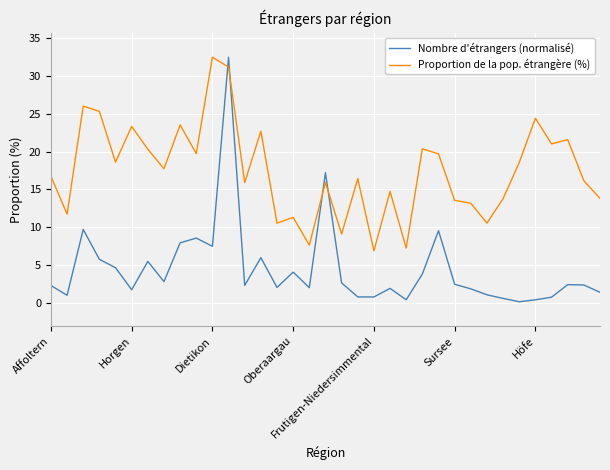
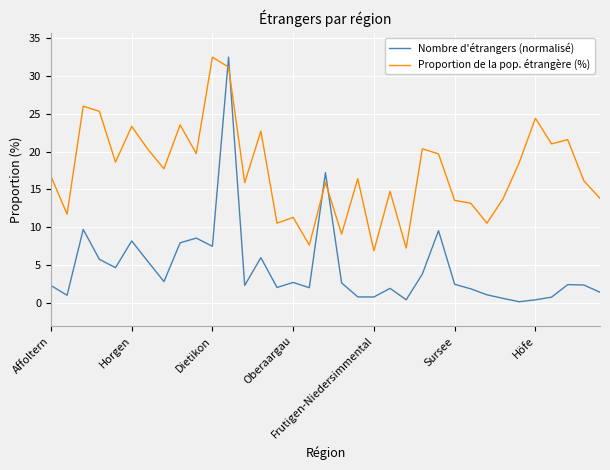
  {
    "Nombre d'étrangers (normalisé)": {
      "Affoltern": 2,
-     "Horgen": 2,
+     "Horgen": 8,
      "Dietikon": 7,
-     "Oberaargau": 4,
+     "Oberaargau": 3,
      "Frutigen-Niedersimmental": 1,
      "Sursee": 2,
      "Höfe": 0
    },
    "Proportion de la pop. étrangère (%)": {
      "Affoltern": 17,
      "Horgen": 23,
      "Dietikon": 33,
      "Oberaargau": 11,
      "Frutigen-Niedersimmental": 7,
      "Sursee": 14,
      "Höfe": 24
    }
  }
